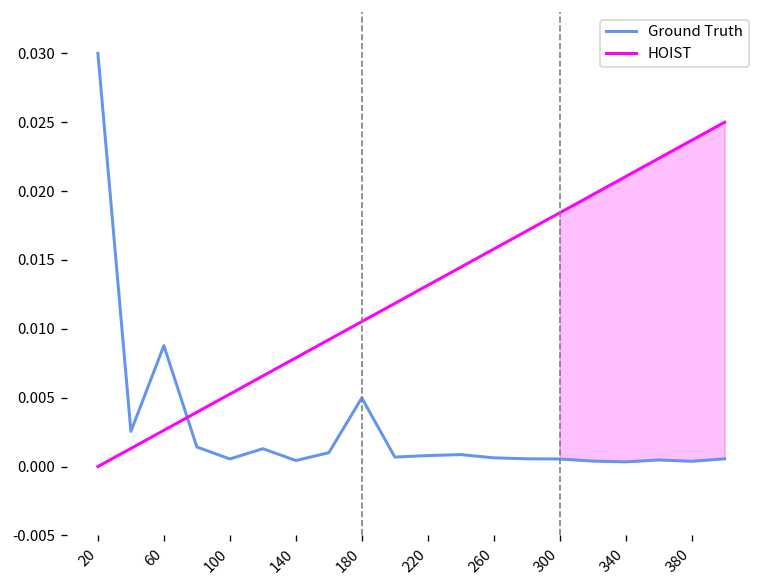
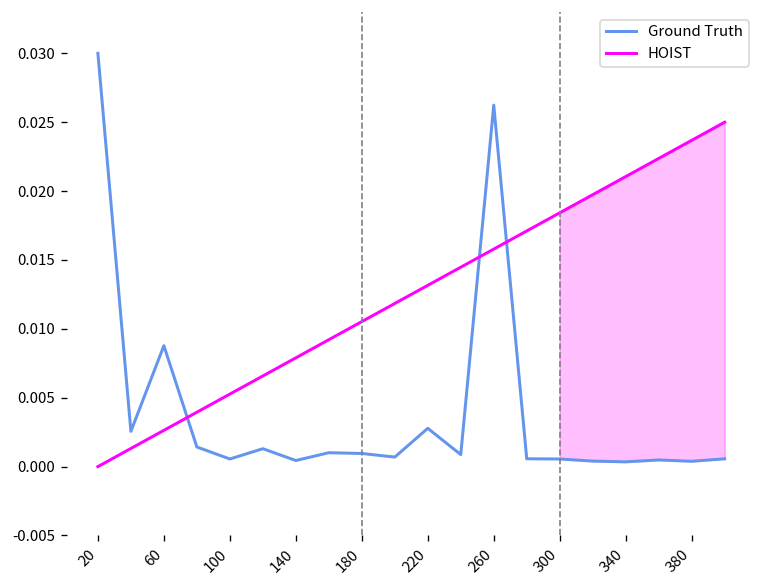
  {
    "Ground Truth": {
      "20": 0.0300,
      "60": 0.0088,
      "100": 0.0006,
      "140": 0.0004,
-     "180": 0.0050,
-     "220": 0.0008,
-     "260": 0.0006,
+     "180": 0.0010,
+     "220": 0.0028,
+     "260": 0.0262,
      "300": 0.0006,
      "340": 0.0003,
      "380": 0.0004
    }
  }
